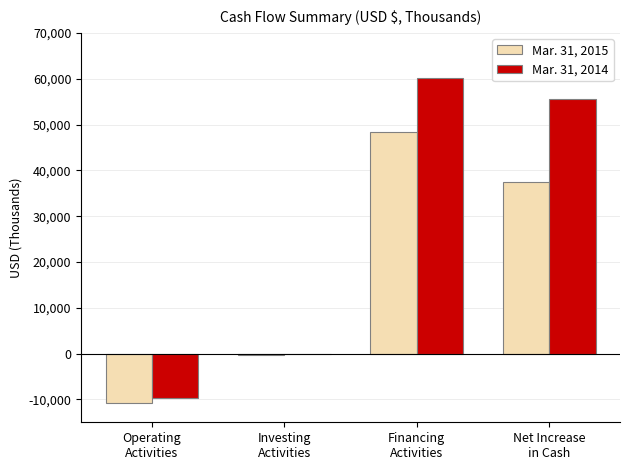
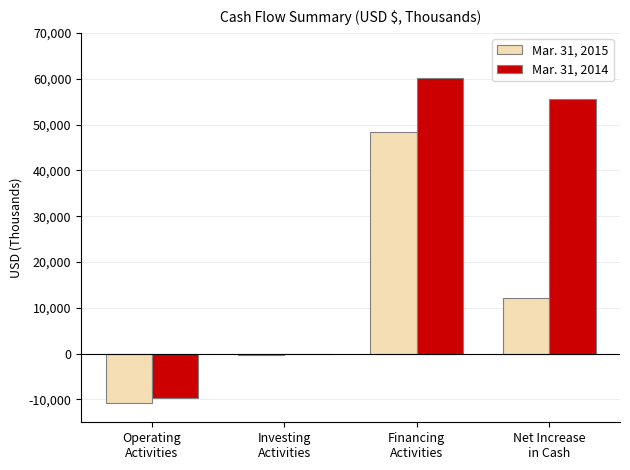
  {
    "Mar. 31, 2015": {
      "Operating Activities": "-11,000",
      "Financing Activities": "48,000",
-     "Net Increase in Cash": "37,000"
+     "Net Increase in Cash": "12,000"
    },
    "Mar. 31, 2014": {
      "Operating Activities": "-10,000",
      "Financing Activities": "60,000",
      "Net Increase in Cash": "56,000"
    }
  }
